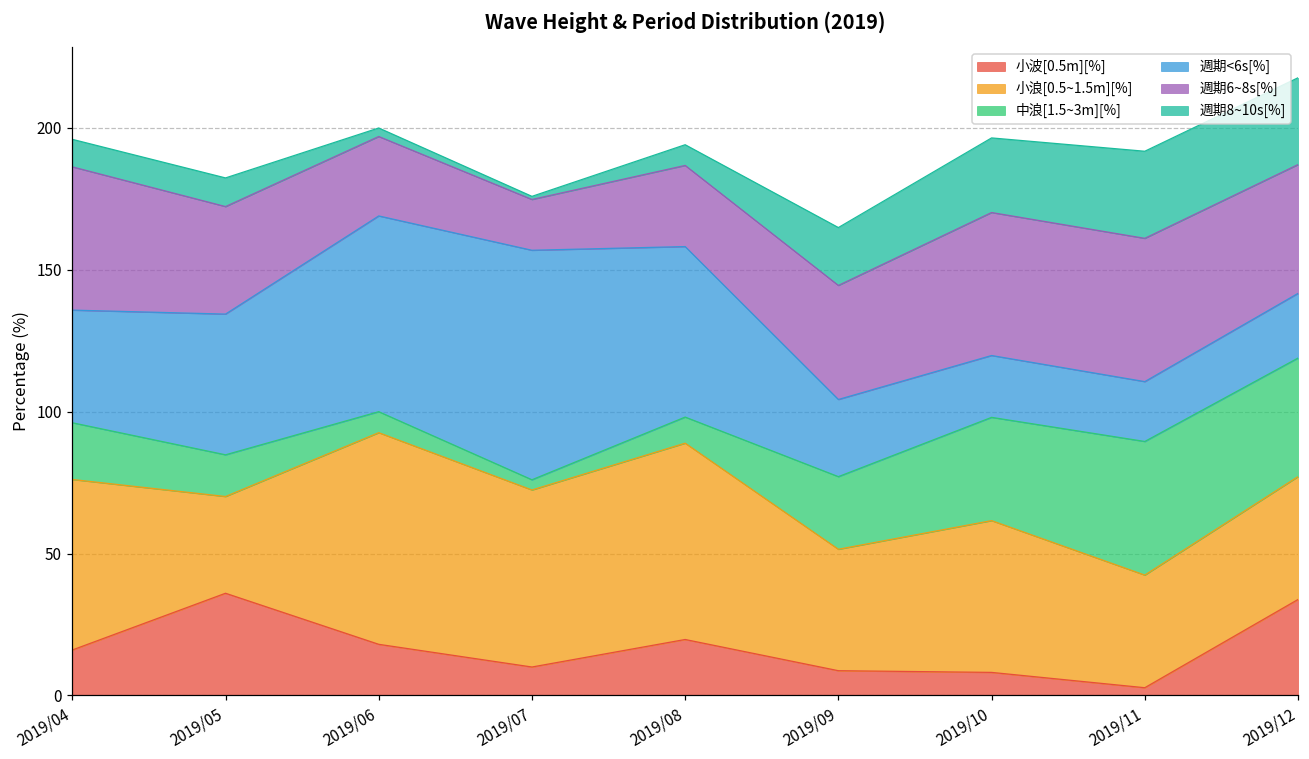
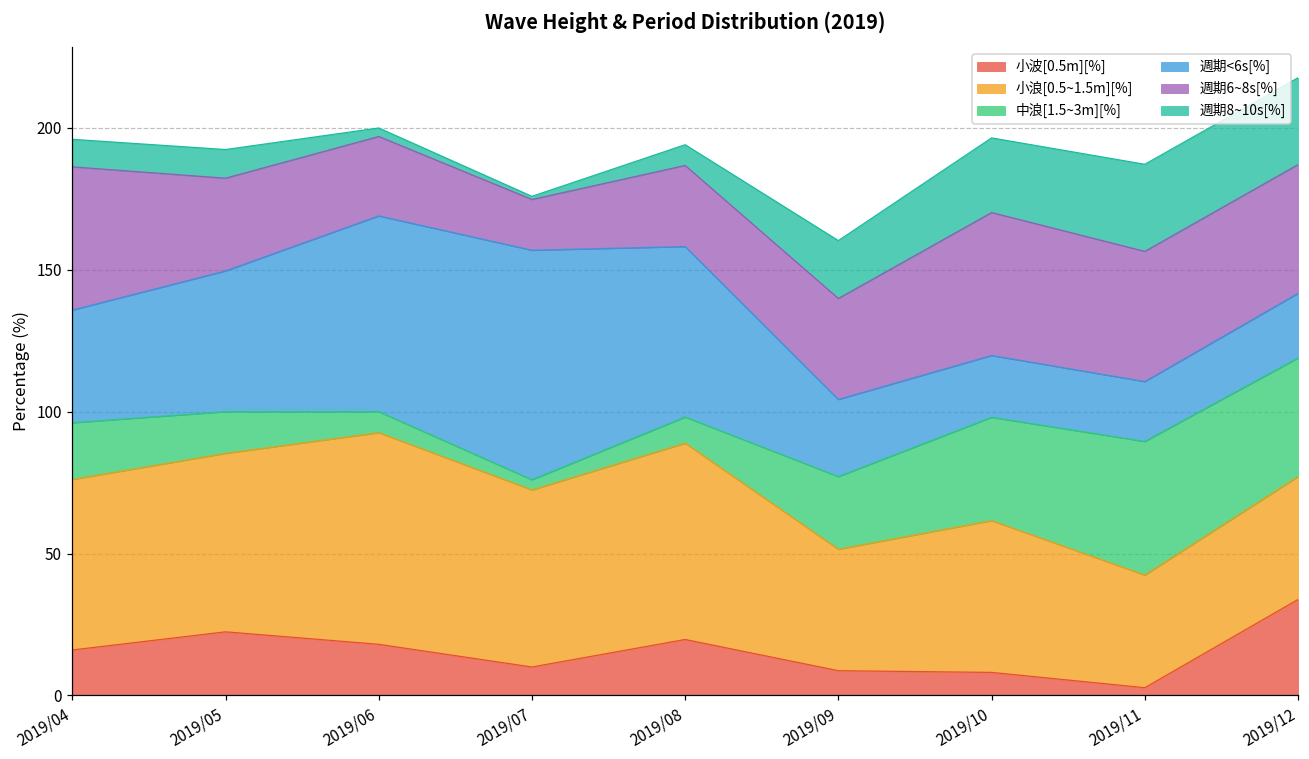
  {
    "小波[0.5m][%]": {
      "2019/04": 16,
-     "2019/05": 36,
+     "2019/05": 22,
      "2019/06": 18,
      "2019/07": 10,
      "2019/08": 20,
      "2019/09": 9,
      "2019/10": 8,
      "2019/11": 3,
      "2019/12": 34
    },
    "小浪[0.5~1.5m][%]": {
      "2019/04": 60,
-     "2019/05": 34,
+     "2019/05": 63,
      "2019/06": 75,
      "2019/07": 62,
      "2019/08": 69,
      "2019/09": 43,
      "2019/10": 54,
      "2019/11": 40,
      "2019/12": 43
    },
    "週期<6s[%]": {
      "2019/04": 40,
      "2019/05": 50,
      "2019/06": 69,
      "2019/07": 81,
      "2019/08": 60,
      "2019/09": 27,
      "2019/10": 22,
      "2019/11": 21,
      "2019/12": 23
    },
    "週期6~8s[%]": {
      "2019/04": 51,
-     "2019/05": 38,
+     "2019/05": 33,
      "2019/06": 28,
      "2019/07": 18,
      "2019/08": 29,
-     "2019/09": 40,
+     "2019/09": 36,
      "2019/10": 50,
-     "2019/11": 51,
+     "2019/11": 46,
      "2019/12": 45
    }
  }
